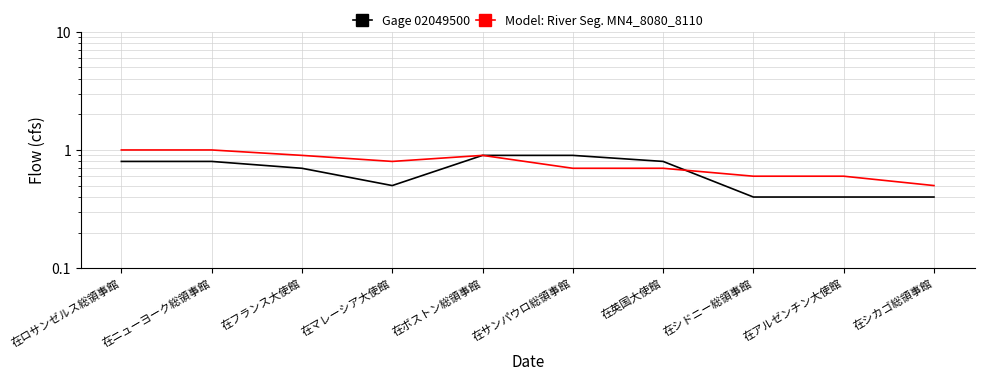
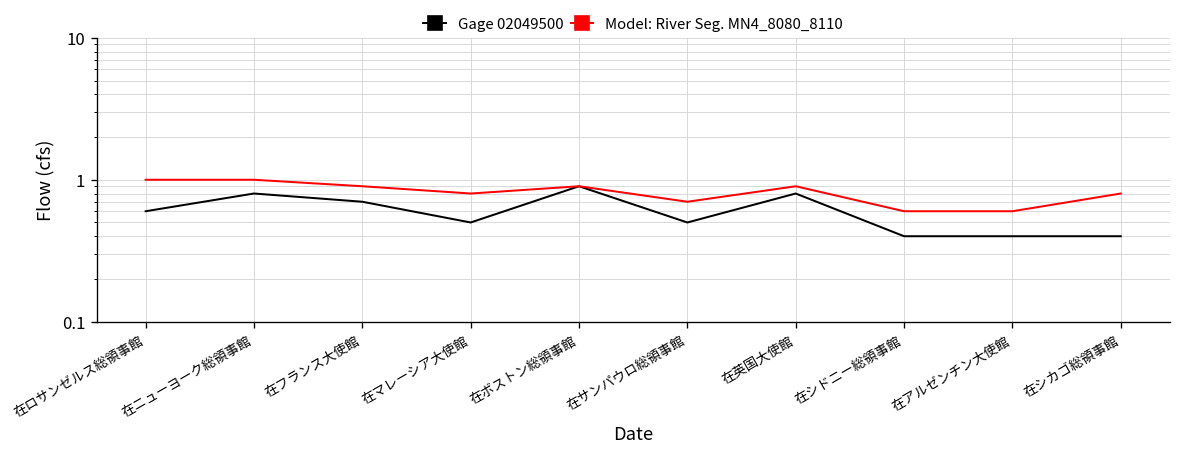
  {
    "Gage 02049500": {
-     "在ロサンゼルス総領事館": 0.8,
+     "在ロサンゼルス総領事館": 0.6,
      "在ニューヨーク総領事館": 0.8,
      "在フランス大使館": 0.7,
      "在マレーシア大使館": 0.5,
-     "在サンパウロ総領事館": 0.9,
+     "在サンパウロ総領事館": 0.5,
      "在英国大使館": 0.8,
      "在シドニー総領事館": 0.4,
      "在アルゼンチン大使館": 0.4,
      "在シカゴ総領事館": 0.4
    },
    "Model: River Seg. MN4_8080_8110": {
      "在ロサンゼルス総領事館": 1.0,
      "在ニューヨーク総領事館": 1.0,
      "在フランス大使館": 0.9,
      "在マレーシア大使館": 0.8,
      "在サンパウロ総領事館": 0.7,
-     "在英国大使館": 0.7,
+     "在英国大使館": 0.9,
      "在シドニー総領事館": 0.6,
      "在アルゼンチン大使館": 0.6,
-     "在シカゴ総領事館": 0.5
+     "在シカゴ総領事館": 0.8
    }
  }
